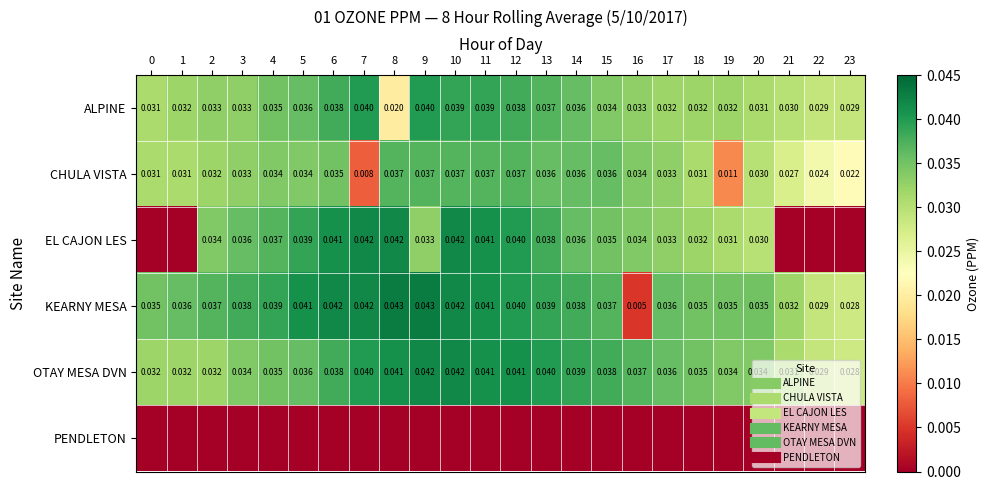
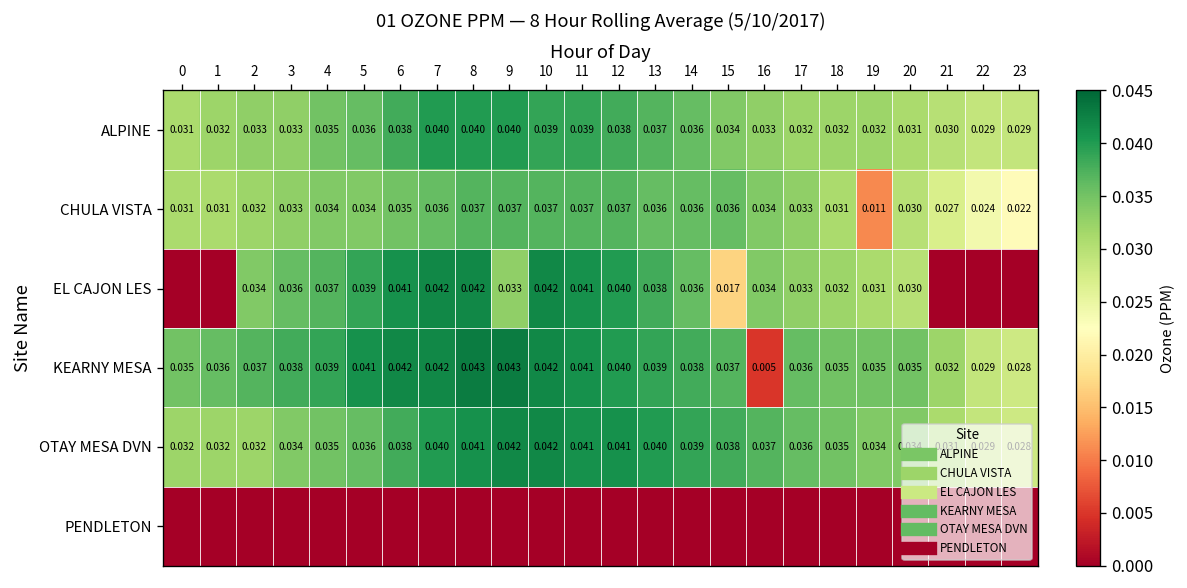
  {
    "ALPINE": {
      "0": 0.031,
      "1": 0.032,
      "2": 0.033,
      "3": 0.033,
      "4": 0.035,
      "5": 0.036,
      "6": 0.038,
      "7": 0.040,
-     "8": 0.020,
+     "8": 0.040,
      "9": 0.040,
      "10": 0.039,
      "11": 0.039,
      "12": 0.038,
      "13": 0.037,
      "14": 0.036,
      "15": 0.034,
      "16": 0.033,
      "17": 0.032,
      "18": 0.032,
      "19": 0.032,
      "20": 0.031,
      "21": 0.030,
      "22": 0.029,
      "23": 0.029
    },
    "CHULA VISTA": {
      "0": 0.031,
      "1": 0.031,
      "2": 0.032,
      "3": 0.033,
      "4": 0.034,
      "5": 0.034,
      "6": 0.035,
-     "7": 0.008,
+     "7": 0.036,
      "8": 0.037,
      "9": 0.037,
      "10": 0.037,
      "11": 0.037,
      "12": 0.037,
      "13": 0.036,
      "14": 0.036,
      "15": 0.036,
      "16": 0.034,
      "17": 0.033,
      "18": 0.031,
      "19": 0.011,
      "20": 0.030,
      "21": 0.027,
      "22": 0.024,
      "23": 0.022
    },
    "EL CAJON LES": {
      "2": 0.034,
      "3": 0.036,
      "4": 0.037,
      "5": 0.039,
      "6": 0.041,
      "7": 0.042,
      "8": 0.042,
      "9": 0.033,
      "10": 0.042,
      "11": 0.041,
      "12": 0.040,
      "13": 0.038,
      "14": 0.036,
-     "15": 0.035,
+     "15": 0.017,
      "16": 0.034,
      "17": 0.033,
      "18": 0.032,
      "19": 0.031,
      "20": 0.030
    },
    "KEARNY MESA": {
      "0": 0.035,
      "1": 0.036,
      "2": 0.037,
      "3": 0.038,
      "4": 0.039,
      "5": 0.041,
      "6": 0.042,
      "7": 0.042,
      "8": 0.043,
      "9": 0.043,
      "10": 0.042,
      "11": 0.041,
      "12": 0.040,
      "13": 0.039,
      "14": 0.038,
      "15": 0.037,
      "16": 0.005,
      "17": 0.036,
      "18": 0.035,
      "19": 0.035,
      "20": 0.035,
      "21": 0.032,
      "22": 0.029,
      "23": 0.028
    },
    "OTAY MESA DVN": {
      "0": 0.032,
      "1": 0.032,
      "2": 0.032,
      "3": 0.034,
      "4": 0.035,
      "5": 0.036,
      "6": 0.038,
      "7": 0.040,
      "8": 0.041,
      "9": 0.042,
      "10": 0.042,
      "11": 0.041,
      "12": 0.041,
      "13": 0.040,
      "14": 0.039,
      "15": 0.038,
      "16": 0.037,
      "17": 0.036,
      "18": 0.035,
      "19": 0.034
    }
  }
